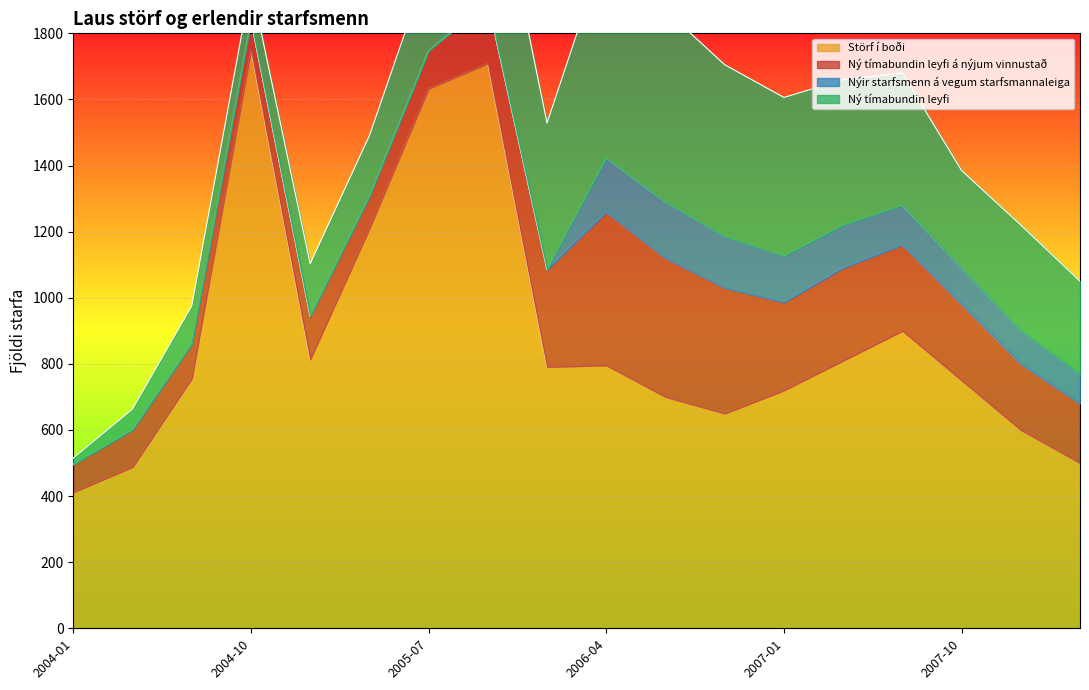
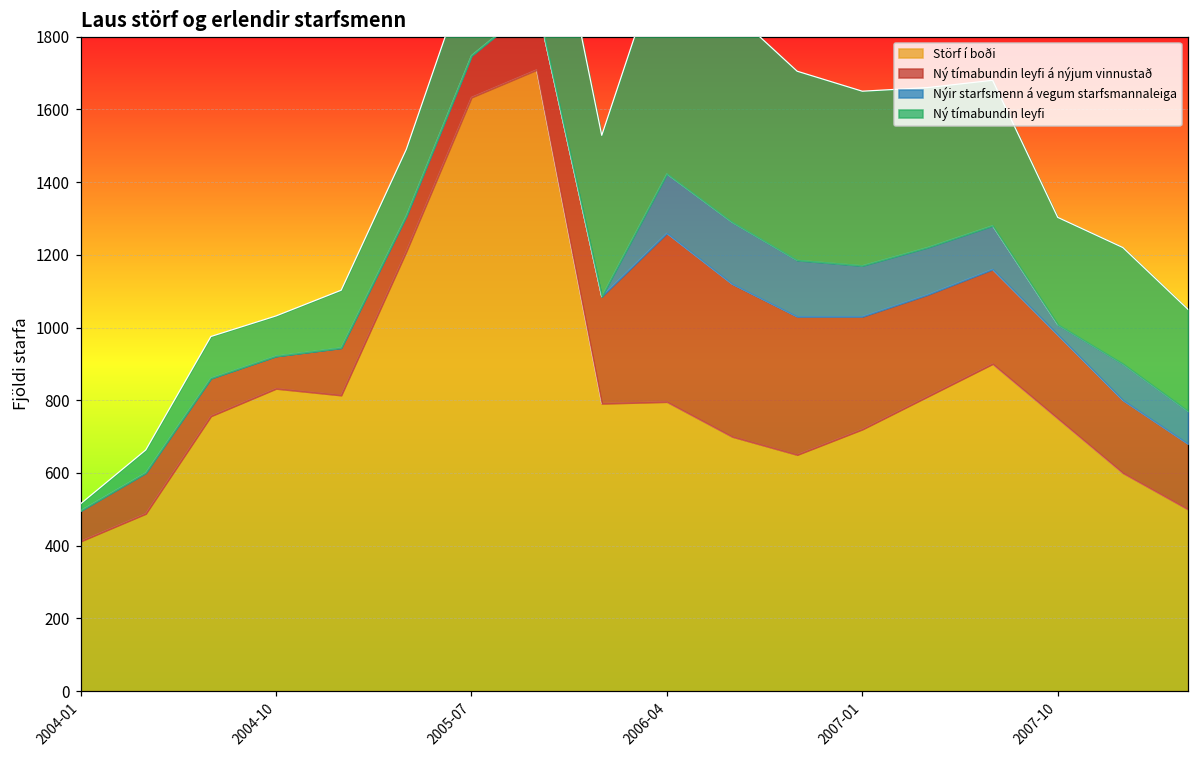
  {
    "Störf í boði": {
      "2004-01": 410,
-     "2004-10": 1750,
+     "2004-10": 830,
      "2005-07": 1630,
      "2006-04": 800,
      "2007-01": 720,
      "2007-10": 750
    },
    "Ný tímabundin leyfi á nýjum vinnustað": {
      "2006-04": 460,
-     "2007-01": 270,
+     "2007-01": 310,
      "2007-10": 230
    },
    "Nýir starfsmenn á vegum starfsmannaleiga": {
      "2006-04": 160,
      "2007-01": 140,
-     "2007-10": 110
+     "2007-10": 30
    },
    "Ný tímabundin leyfi": {
      "2004-01": 20,
      "2007-01": 480,
      "2007-10": 300
    }
  }
